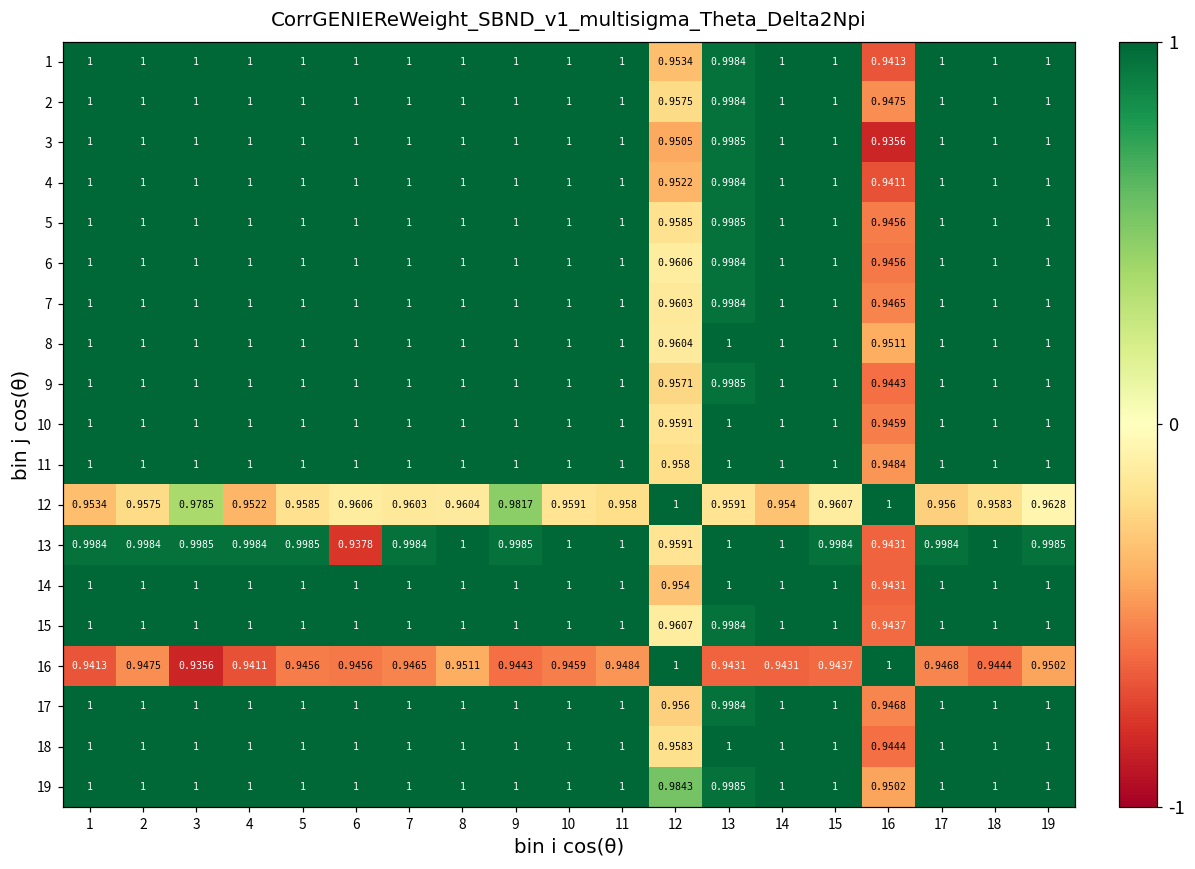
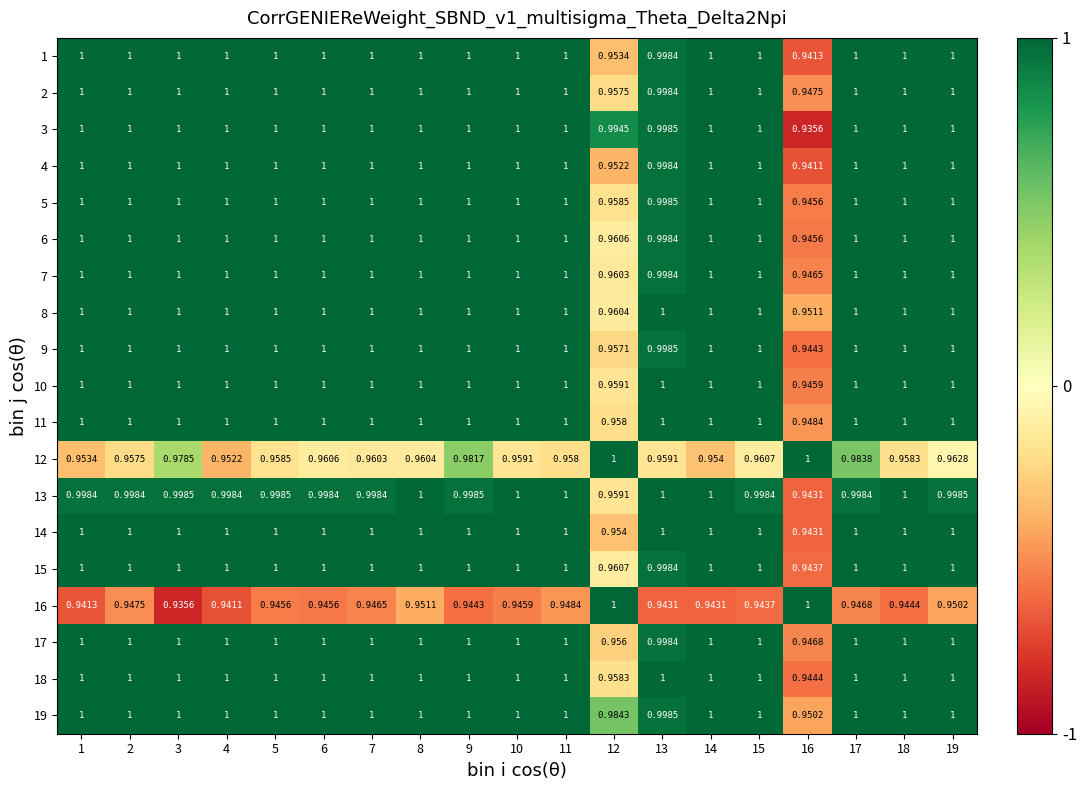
  {
    "3": {
      "1": 1,
      "2": 1,
      "3": 1,
      "4": 1,
      "5": 1,
      "6": 1,
      "7": 1,
      "8": 1,
      "9": 1,
      "10": 1,
      "11": 1,
-     "12": 0.9505,
+     "12": 0.9945,
      "13": 0.9985,
      "14": 1,
      "15": 1,
      "16": 0.9356,
      "17": 1,
      "18": 1,
      "19": 1
    },
    "12": {
      "1": 0.9534,
      "2": 0.9575,
      "3": 0.9785,
      "4": 0.9522,
      "5": 0.9585,
      "6": 0.9606,
      "7": 0.9603,
      "8": 0.9604,
      "9": 0.9817,
      "10": 0.9591,
      "11": 0.958,
      "12": 1,
      "13": 0.9591,
      "14": 0.954,
      "15": 0.9607,
      "16": 1,
-     "17": 0.956,
+     "17": 0.9838,
      "18": 0.9583,
      "19": 0.9628
    },
    "13": {
      "1": 0.9984,
      "2": 0.9984,
      "3": 0.9985,
      "4": 0.9984,
      "5": 0.9985,
-     "6": 0.9378,
+     "6": 0.9984,
      "7": 0.9984,
      "8": 1,
      "9": 0.9985,
      "10": 1,
      "11": 1,
      "12": 0.9591,
      "13": 1,
      "14": 1,
      "15": 0.9984,
      "16": 0.9431,
      "17": 0.9984,
      "18": 1,
      "19": 0.9985
    }
  }
